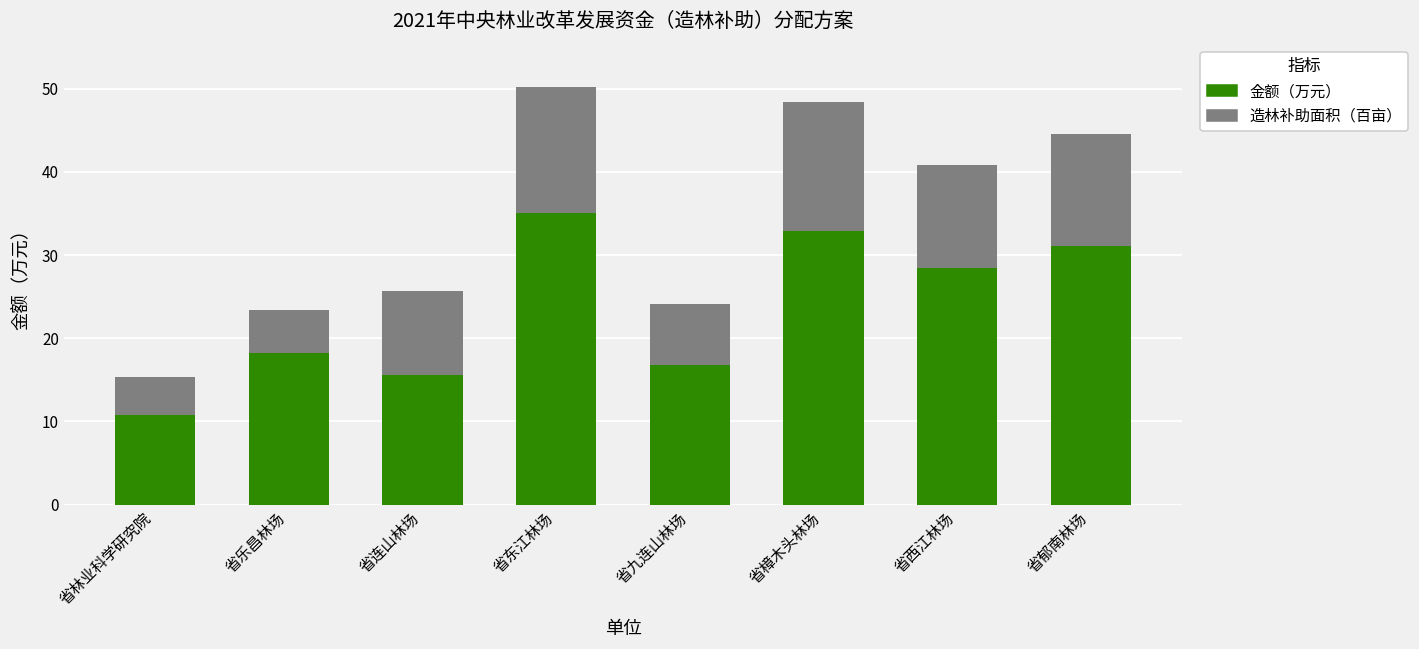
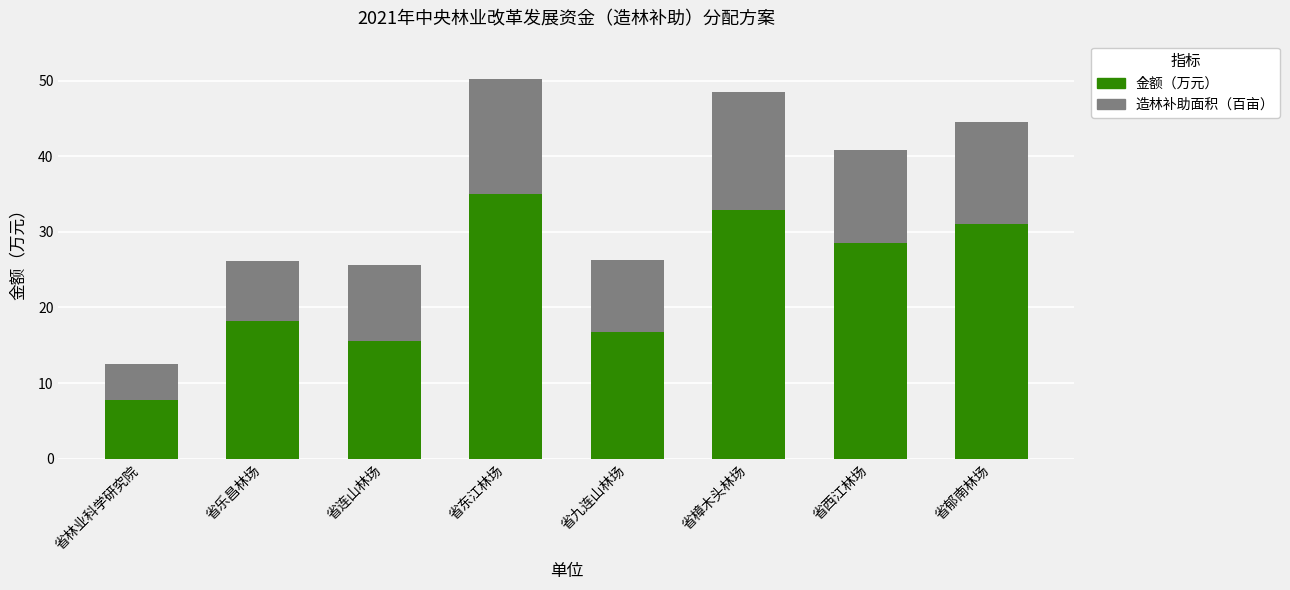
  {
    "金额（万元）": {
-     "省林业科学研究院": 11,
+     "省林业科学研究院": 8,
      "省乐昌林场": 18,
      "省连山林场": 16,
      "省东江林场": 35,
      "省九连山林场": 17,
      "省樟木头林场": 33,
      "省西江林场": 28,
      "省郁南林场": 31
    },
    "造林补助面积（百亩）": {
      "省林业科学研究院": 5,
-     "省乐昌林场": 5,
+     "省乐昌林场": 8,
      "省连山林场": 10,
      "省东江林场": 15,
-     "省九连山林场": 7,
+     "省九连山林场": 9,
      "省樟木头林场": 16,
      "省西江林场": 12,
      "省郁南林场": 14
    }
  }
